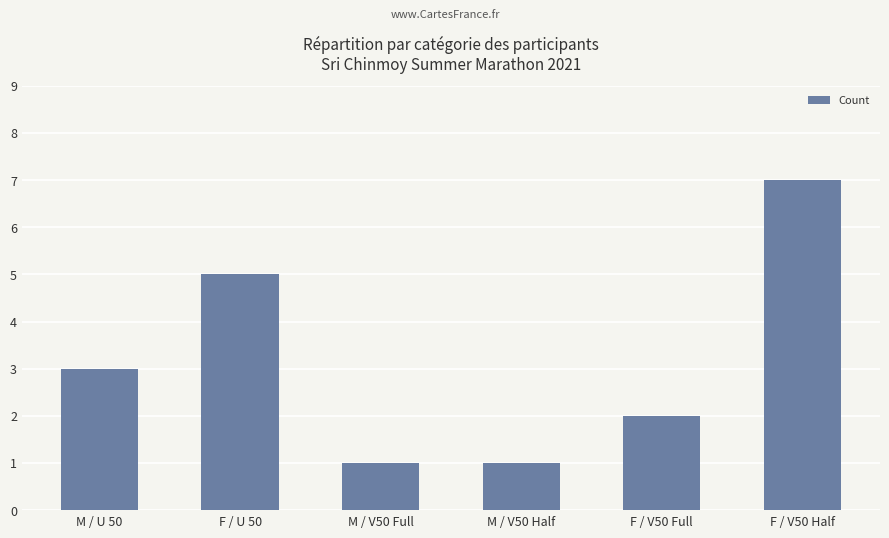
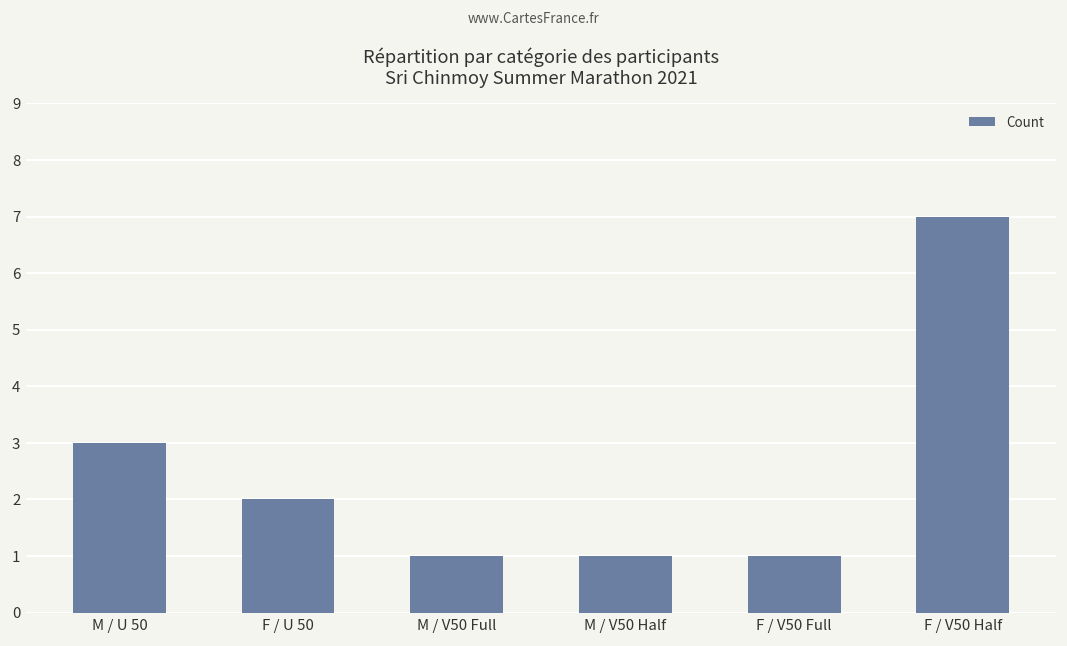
  {
    "M / U 50": 3,
-   "F / U 50": 5,
+   "F / U 50": 2,
    "M / V50 Full": 1,
    "M / V50 Half": 1,
-   "F / V50 Full": 2,
+   "F / V50 Full": 1,
    "F / V50 Half": 7
  }
